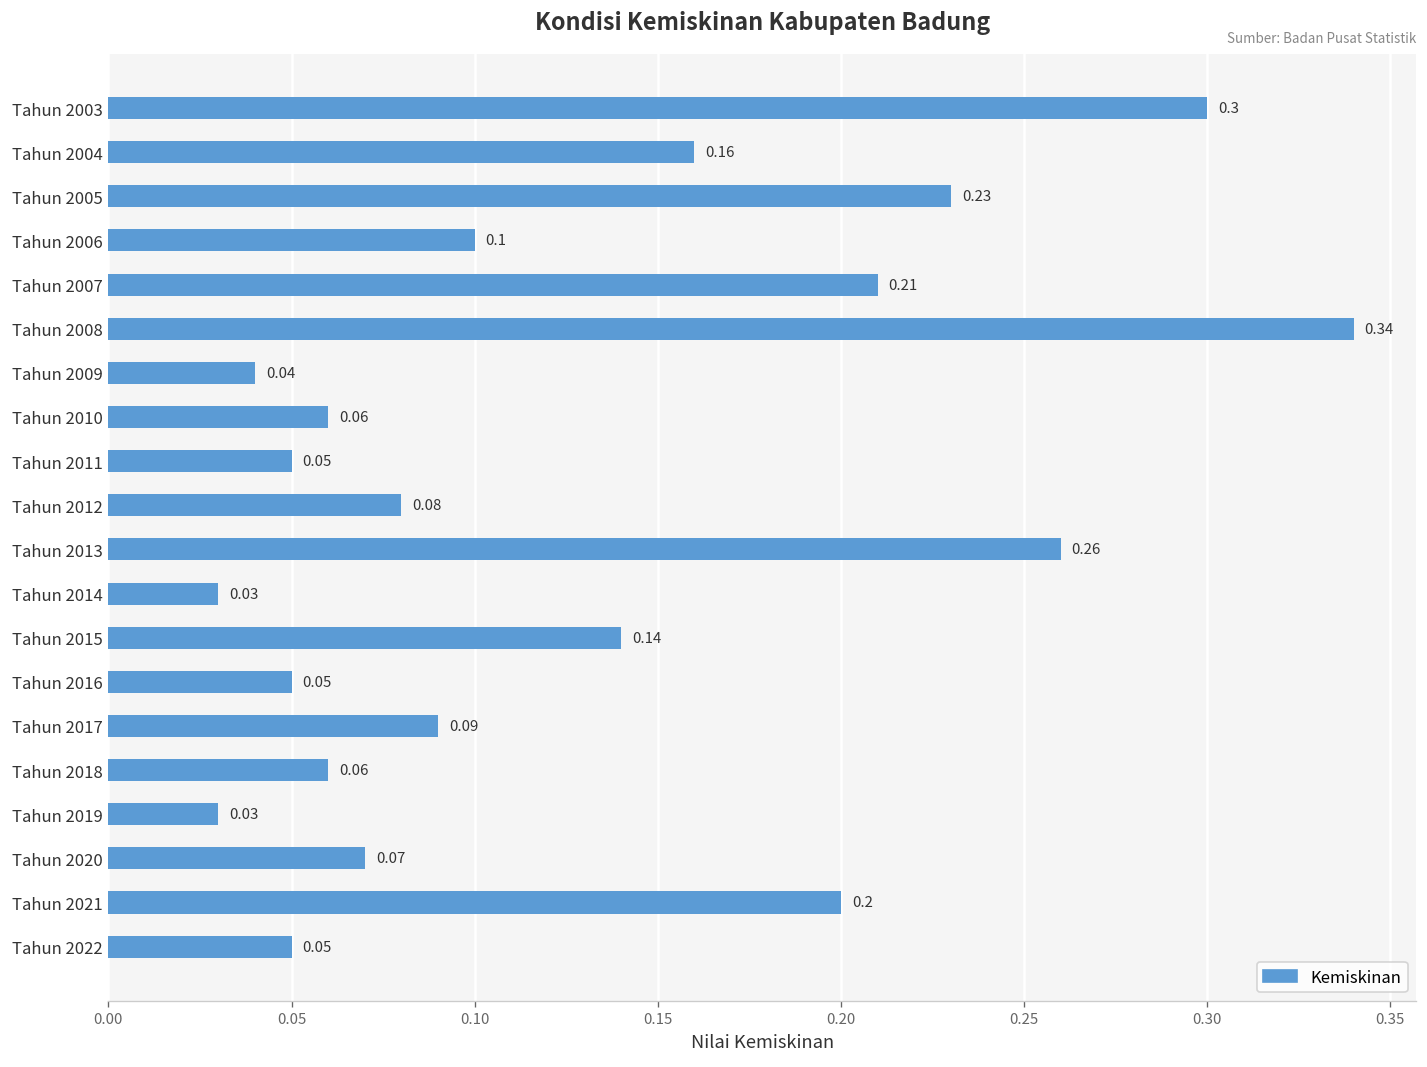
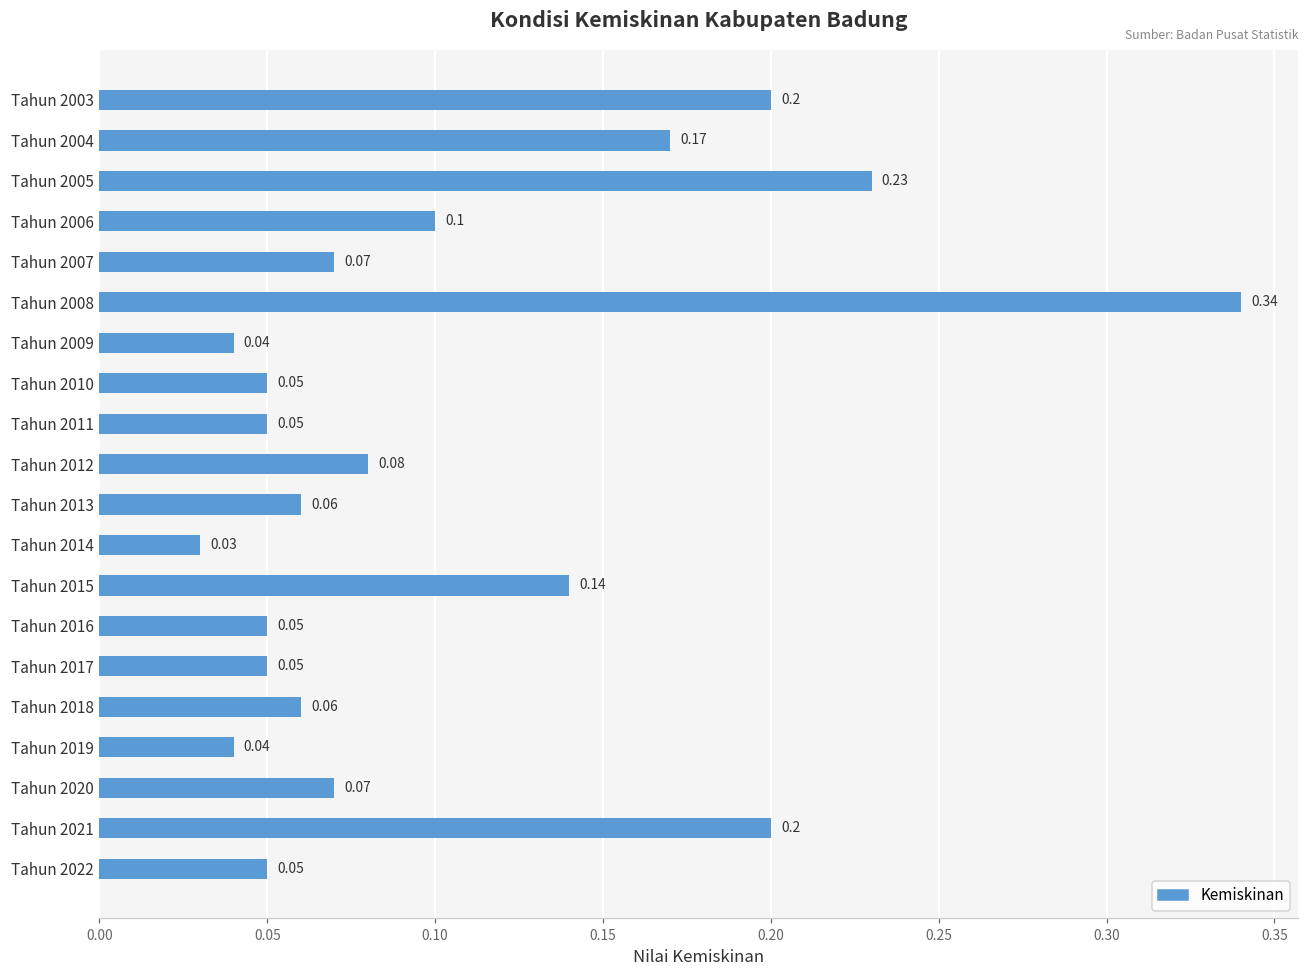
  {
-   "Tahun 2003": 0.3,
-   "Tahun 2004": 0.16,
+   "Tahun 2003": 0.2,
+   "Tahun 2004": 0.17,
    "Tahun 2005": 0.23,
    "Tahun 2006": 0.1,
-   "Tahun 2007": 0.21,
+   "Tahun 2007": 0.07,
    "Tahun 2008": 0.34,
    "Tahun 2009": 0.04,
-   "Tahun 2010": 0.06,
+   "Tahun 2010": 0.05,
    "Tahun 2011": 0.05,
    "Tahun 2012": 0.08,
-   "Tahun 2013": 0.26,
+   "Tahun 2013": 0.06,
    "Tahun 2014": 0.03,
    "Tahun 2015": 0.14,
    "Tahun 2016": 0.05,
-   "Tahun 2017": 0.09,
+   "Tahun 2017": 0.05,
    "Tahun 2018": 0.06,
-   "Tahun 2019": 0.03,
+   "Tahun 2019": 0.04,
    "Tahun 2020": 0.07,
    "Tahun 2021": 0.2,
    "Tahun 2022": 0.05
  }
